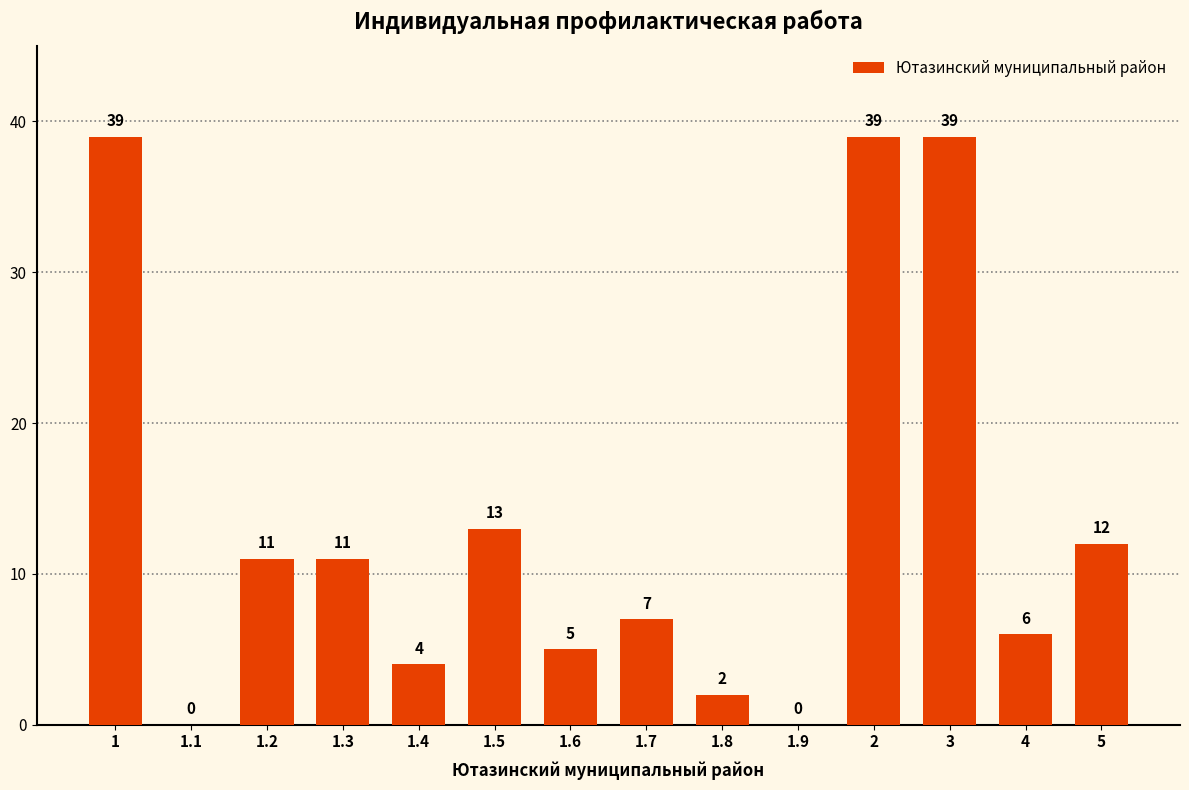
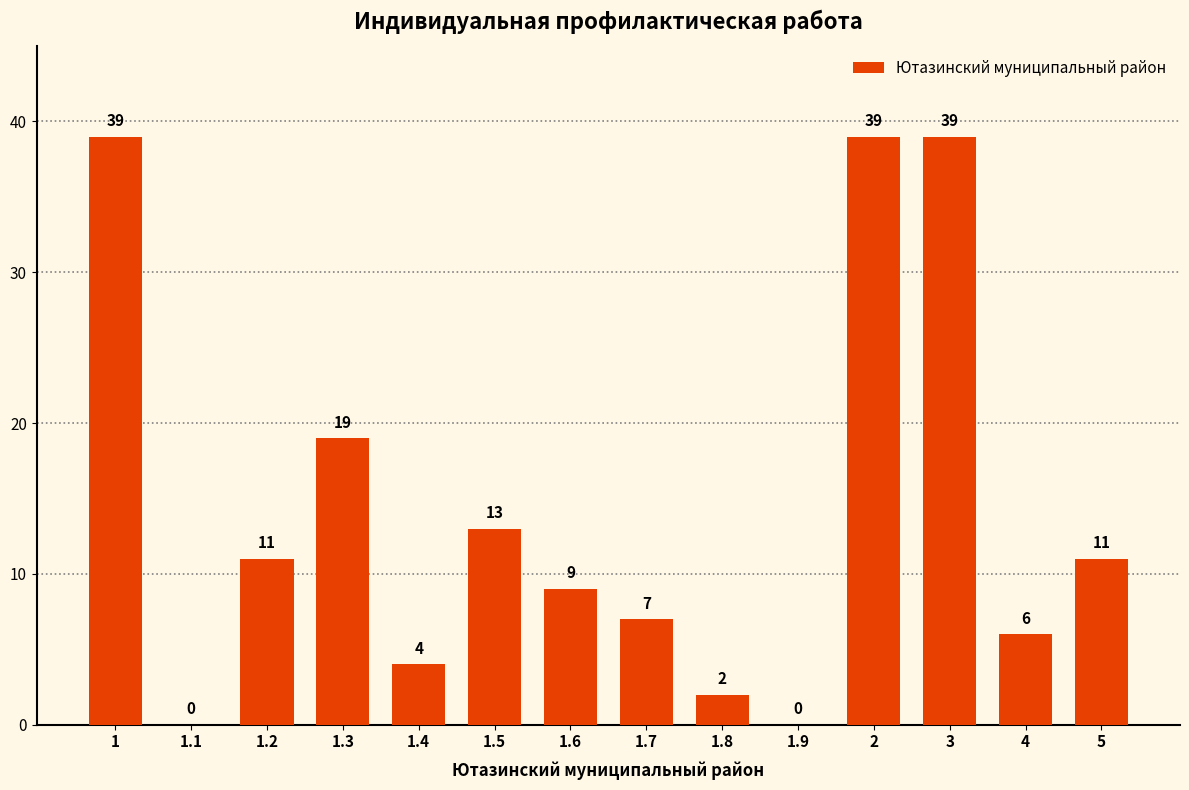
  {
    "1": 39,
    "1.1": 0,
    "1.2": 11,
-   "1.3": 11,
+   "1.3": 19,
    "1.4": 4,
    "1.5": 13,
-   "1.6": 5,
+   "1.6": 9,
    "1.7": 7,
    "1.8": 2,
    "1.9": 0,
    "2": 39,
    "3": 39,
    "4": 6,
-   "5": 12
+   "5": 11
  }
